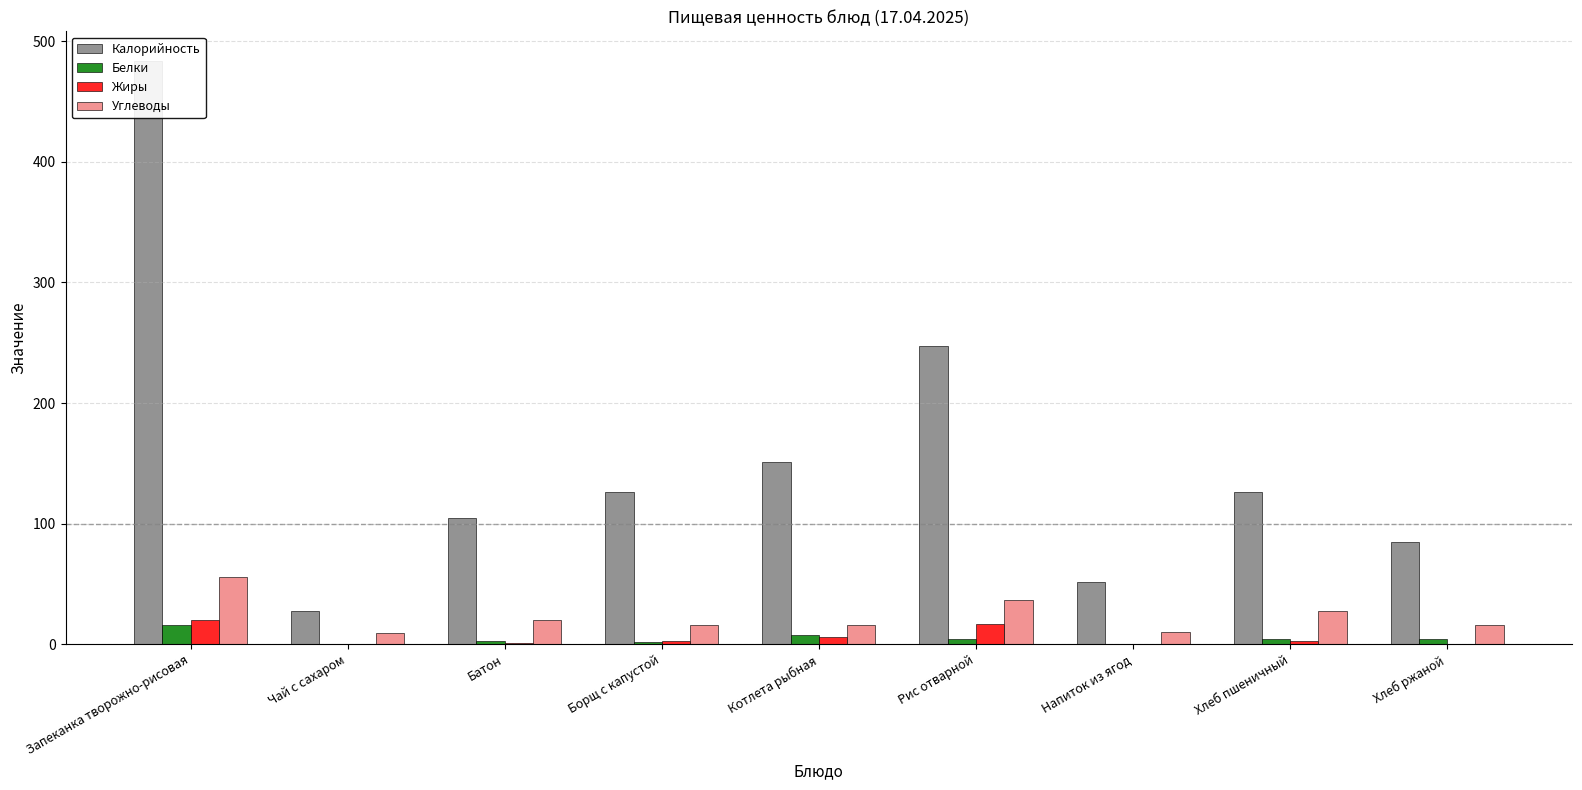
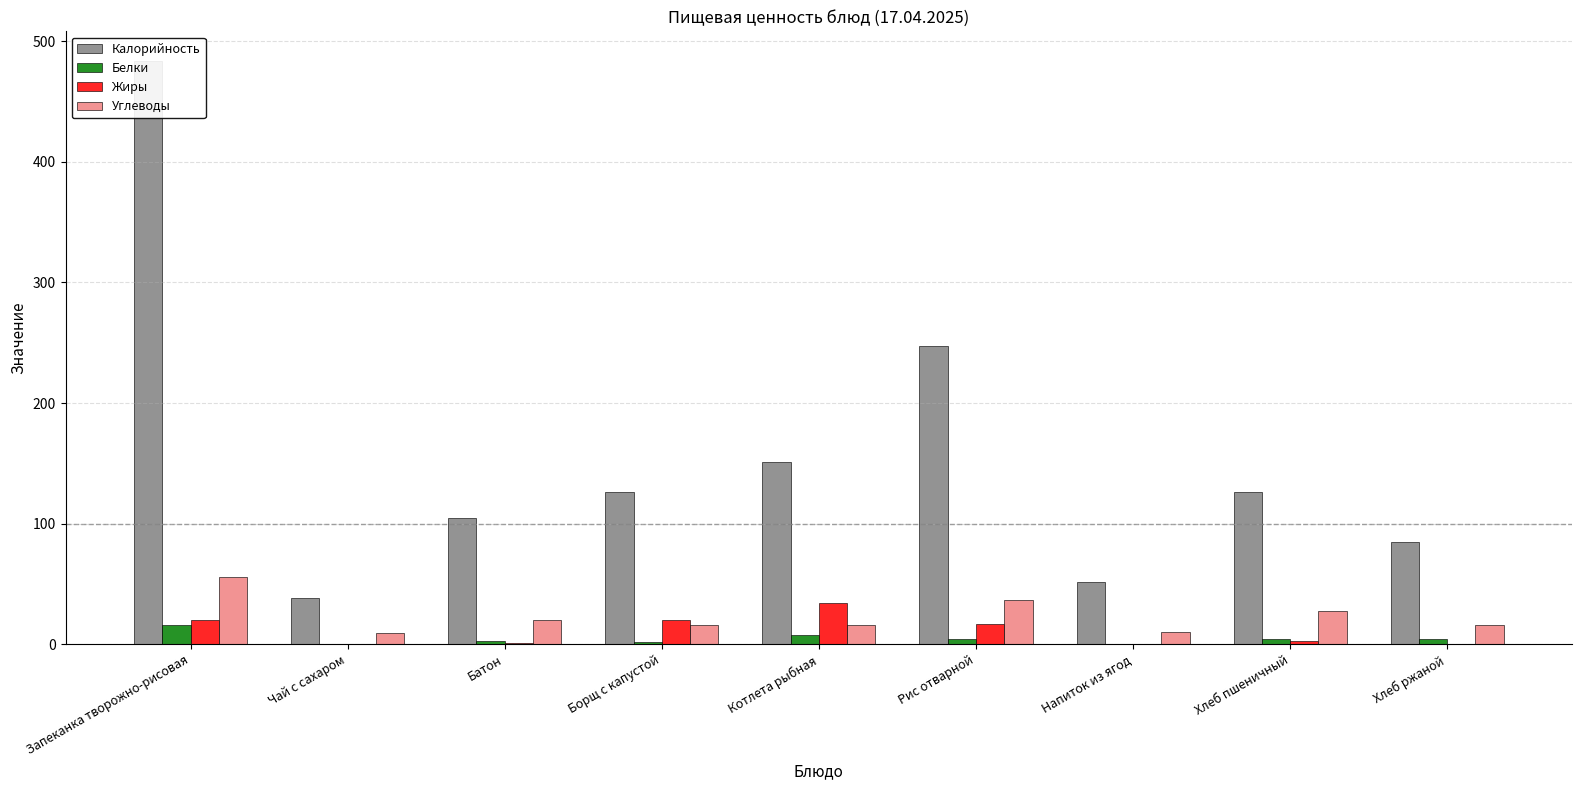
  {
    "Калорийность": {
-     "Чай с сахаром": 28,
+     "Чай с сахаром": 38,
      "Батон": 105,
      "Борщ с капустой": 126,
      "Котлета рыбная": 151,
      "Рис отварной": 247,
      "Напиток из ягод": 52,
      "Хлеб пшеничный": 126,
      "Хлеб ржаной": 85
    },
    "Белки": {
      "Запеканка творожно-рисовая": 16,
      "Чай с сахаром": 0,
      "Батон": 3,
      "Котлета рыбная": 8,
      "Рис отварной": 4,
      "Напиток из ягод": 0,
      "Хлеб пшеничный": 4,
      "Хлеб ржаной": 4
    },
    "Жиры": {
      "Запеканка творожно-рисовая": 20,
      "Чай с сахаром": 0,
-     "Борщ с капустой": 3,
-     "Котлета рыбная": 6,
+     "Борщ с капустой": 20,
+     "Котлета рыбная": 34,
      "Рис отварной": 17,
      "Напиток из ягод": 0,
      "Хлеб пшеничный": 3,
      "Хлеб ржаной": 0
    },
    "Углеводы": {
      "Запеканка творожно-рисовая": 56,
      "Чай с сахаром": 9,
      "Батон": 20,
      "Борщ с капустой": 16,
      "Котлета рыбная": 16,
      "Рис отварной": 37,
      "Напиток из ягод": 10,
      "Хлеб пшеничный": 28,
      "Хлеб ржаной": 16
    }
  }
